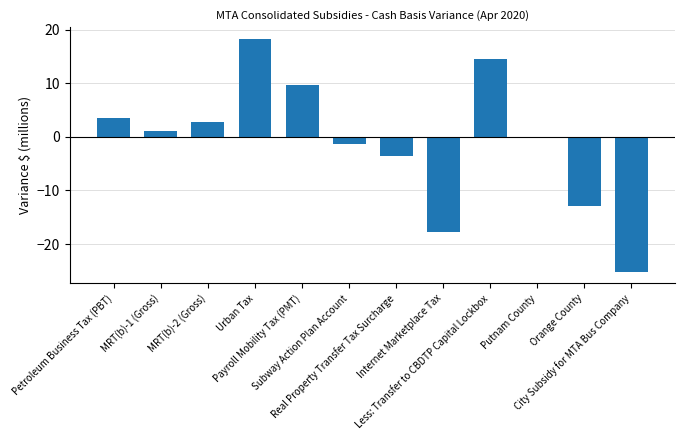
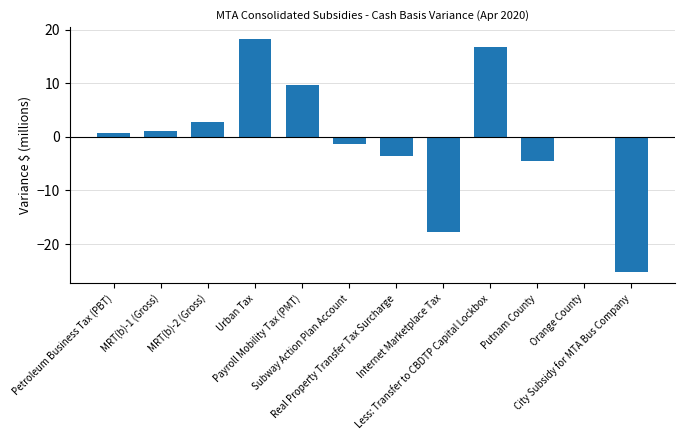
  {
-   "Petroleum Business Tax (PBT)": 3,
+   "Petroleum Business Tax (PBT)": 1,
    "MRT(b)-1 (Gross)": 1,
    "MRT(b)-2 (Gross)": 3,
    "Urban Tax": 18,
    "Payroll Mobility Tax (PMT)": 10,
    "Subway Action Plan Account": -1,
    "Real Property Transfer Tax Surcharge": -4,
    "Internet Marketplace Tax": -18,
-   "Less: Transfer to CBDTP Capital Lockbox": 15,
-   "Putnam County": 0,
-   "Orange County": -13,
+   "Less: Transfer to CBDTP Capital Lockbox": 17,
+   "Putnam County": -4,
+   "Orange County": 0,
    "City Subsidy for MTA Bus Company": -25
  }
